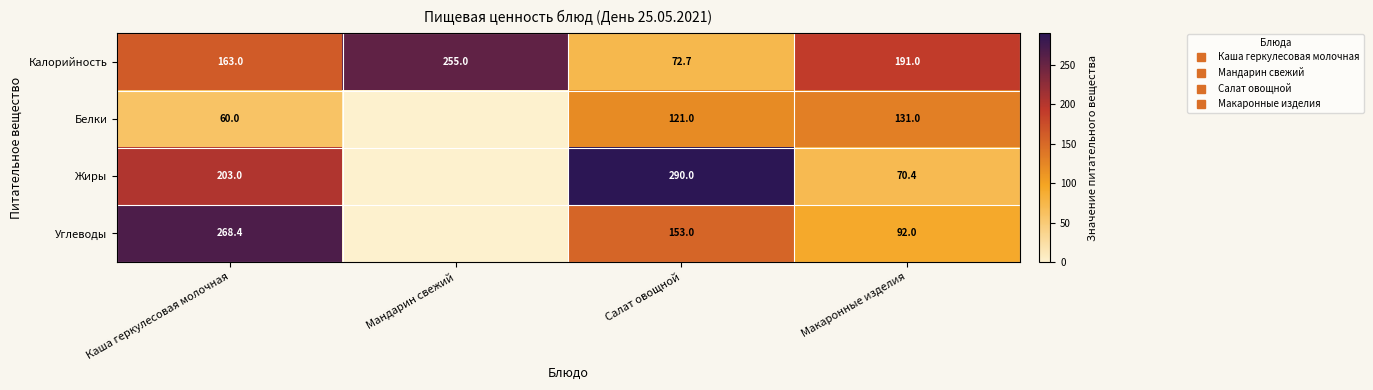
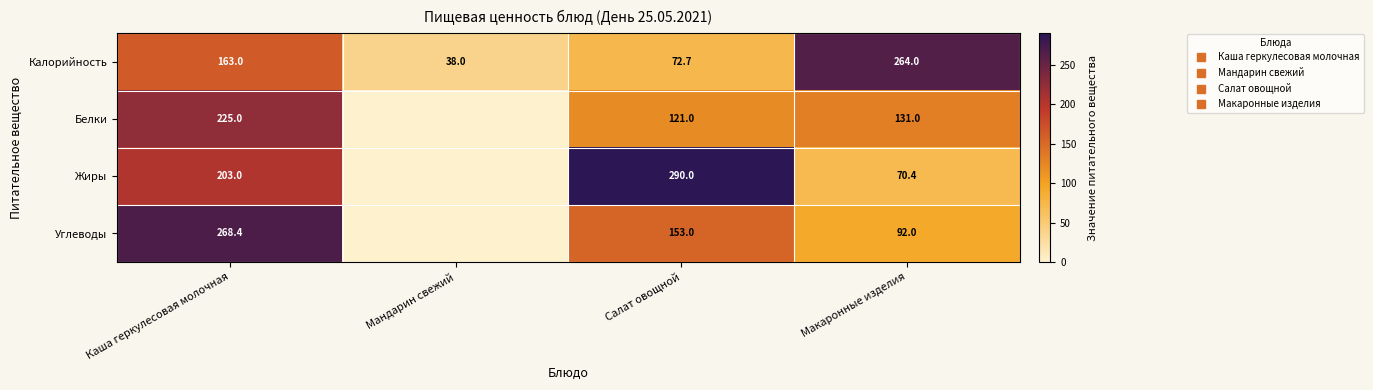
  {
    "Калорийность": {
      "Каша геркулесовая молочная": 163.0,
-     "Мандарин свежий": 255.0,
+     "Мандарин свежий": 38.0,
      "Салат овощной": 72.7,
-     "Макаронные изделия": 191.0
+     "Макаронные изделия": 264.0
    },
    "Белки": {
-     "Каша геркулесовая молочная": 60.0,
+     "Каша геркулесовая молочная": 225.0,
      "Салат овощной": 121.0,
      "Макаронные изделия": 131.0
    },
    "Жиры": {
      "Каша геркулесовая молочная": 203.0,
      "Салат овощной": 290.0,
      "Макаронные изделия": 70.4
    },
    "Углеводы": {
      "Каша геркулесовая молочная": 268.4,
      "Салат овощной": 153.0,
      "Макаронные изделия": 92.0
    }
  }
